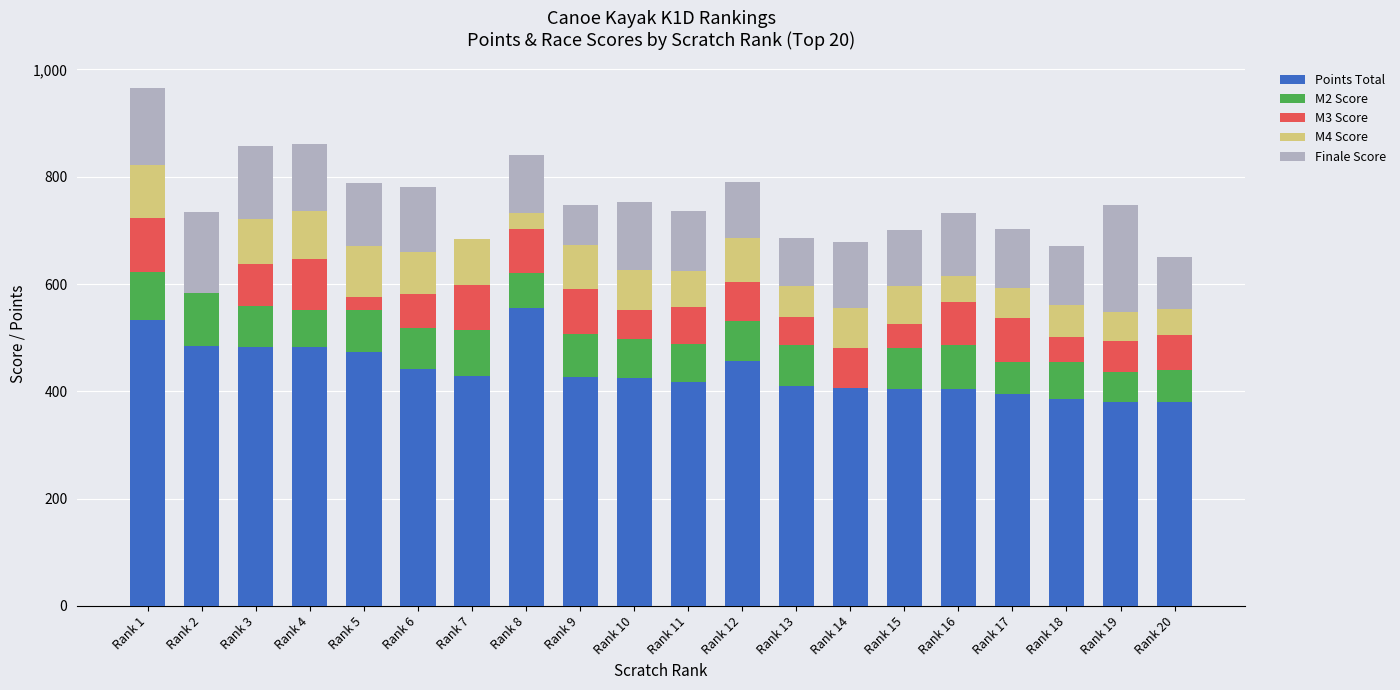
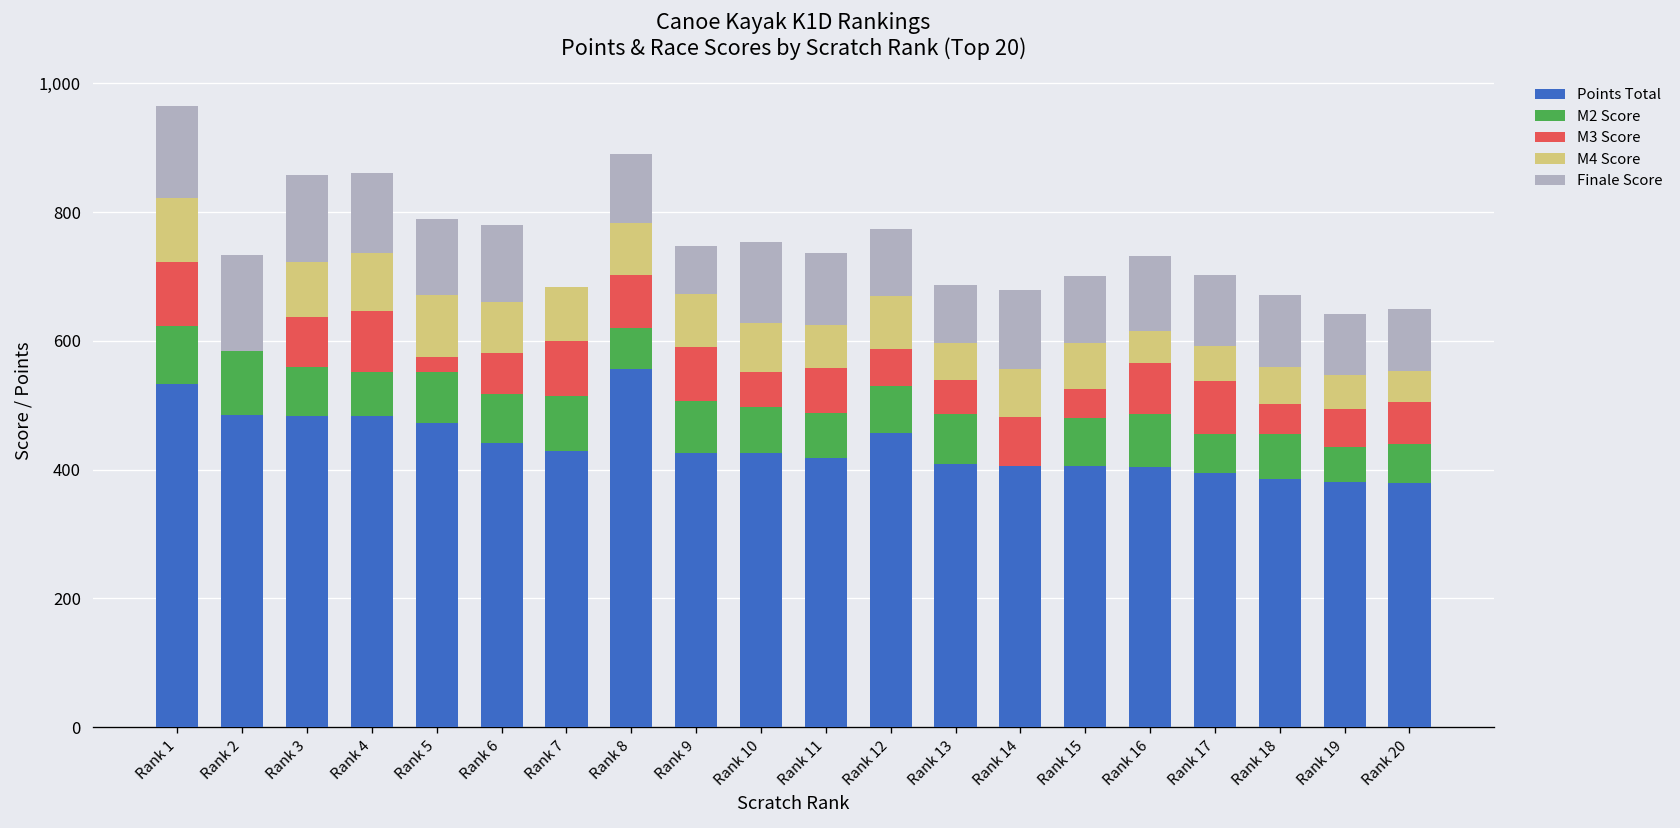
  {
    "Points Total": {
      "Rank 1": 530,
      "Rank 2": 480,
      "Rank 3": 480,
      "Rank 4": 480,
      "Rank 5": 470,
      "Rank 6": 440,
      "Rank 7": 430,
      "Rank 8": 560,
      "Rank 9": 430,
      "Rank 10": 430,
      "Rank 11": 420,
      "Rank 12": 460,
      "Rank 13": 410,
      "Rank 14": 410,
      "Rank 15": 410,
      "Rank 16": 400,
      "Rank 17": 390,
      "Rank 18": 390,
      "Rank 19": 380,
      "Rank 20": 380
    },
    "M2 Score": {
      "Rank 1": 90,
      "Rank 2": 100,
      "Rank 3": 80,
      "Rank 4": 70,
      "Rank 5": 80,
      "Rank 6": 80,
      "Rank 7": 90,
      "Rank 8": 70,
      "Rank 9": 80,
      "Rank 10": 70,
      "Rank 11": 70,
      "Rank 12": 70,
      "Rank 13": 80,
      "Rank 14": 0,
      "Rank 15": 80,
      "Rank 16": 80,
      "Rank 17": 60,
      "Rank 18": 70,
      "Rank 19": 60,
      "Rank 20": 60
    },
    "M3 Score": {
      "Rank 1": 100,
      "Rank 2": 0,
      "Rank 3": 80,
      "Rank 4": 100,
      "Rank 5": 20,
      "Rank 6": 60,
      "Rank 7": 90,
      "Rank 8": 80,
      "Rank 9": 80,
      "Rank 10": 50,
      "Rank 11": 70,
-     "Rank 12": 70,
+     "Rank 12": 60,
      "Rank 13": 50,
      "Rank 14": 80,
      "Rank 15": 50,
      "Rank 16": 80,
      "Rank 17": 80,
      "Rank 18": 50,
      "Rank 19": 60,
      "Rank 20": 70
    },
    "M4 Score": {
      "Rank 1": 100,
      "Rank 2": 0,
      "Rank 3": 90,
      "Rank 4": 90,
      "Rank 5": 100,
      "Rank 6": 80,
      "Rank 7": 80,
-     "Rank 8": 30,
+     "Rank 8": 80,
      "Rank 9": 80,
      "Rank 10": 80,
      "Rank 11": 70,
      "Rank 12": 80,
      "Rank 13": 60,
      "Rank 14": 80,
      "Rank 15": 70,
      "Rank 16": 50,
      "Rank 17": 60,
      "Rank 18": 60,
      "Rank 19": 50,
      "Rank 20": 50
    },
    "Finale Score": {
      "Rank 1": 140,
      "Rank 2": 150,
      "Rank 3": 140,
      "Rank 4": 120,
      "Rank 5": 120,
      "Rank 6": 120,
      "Rank 7": 0,
      "Rank 8": 110,
      "Rank 9": 80,
      "Rank 10": 130,
      "Rank 11": 110,
      "Rank 12": 100,
      "Rank 13": 90,
      "Rank 14": 120,
      "Rank 15": 110,
      "Rank 16": 120,
      "Rank 17": 110,
      "Rank 18": 110,
-     "Rank 19": 200,
+     "Rank 19": 90,
      "Rank 20": 100
    }
  }
